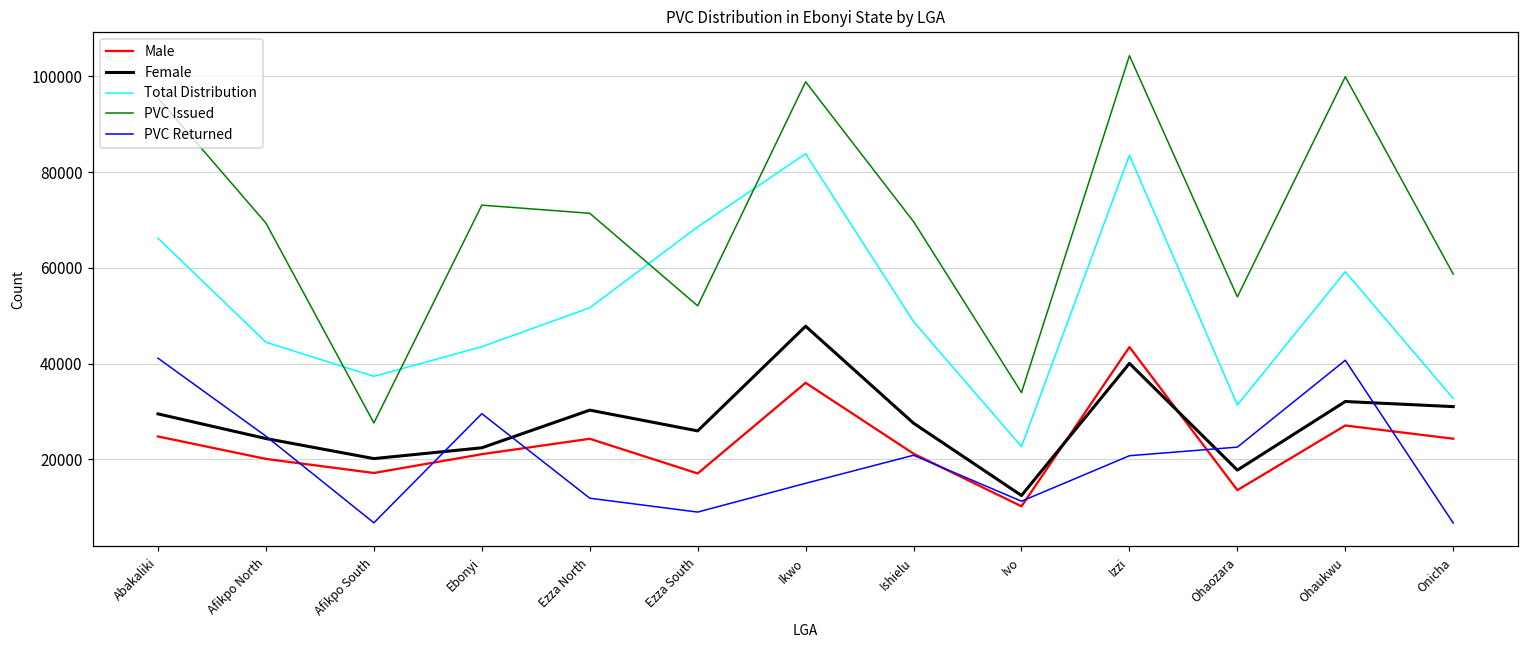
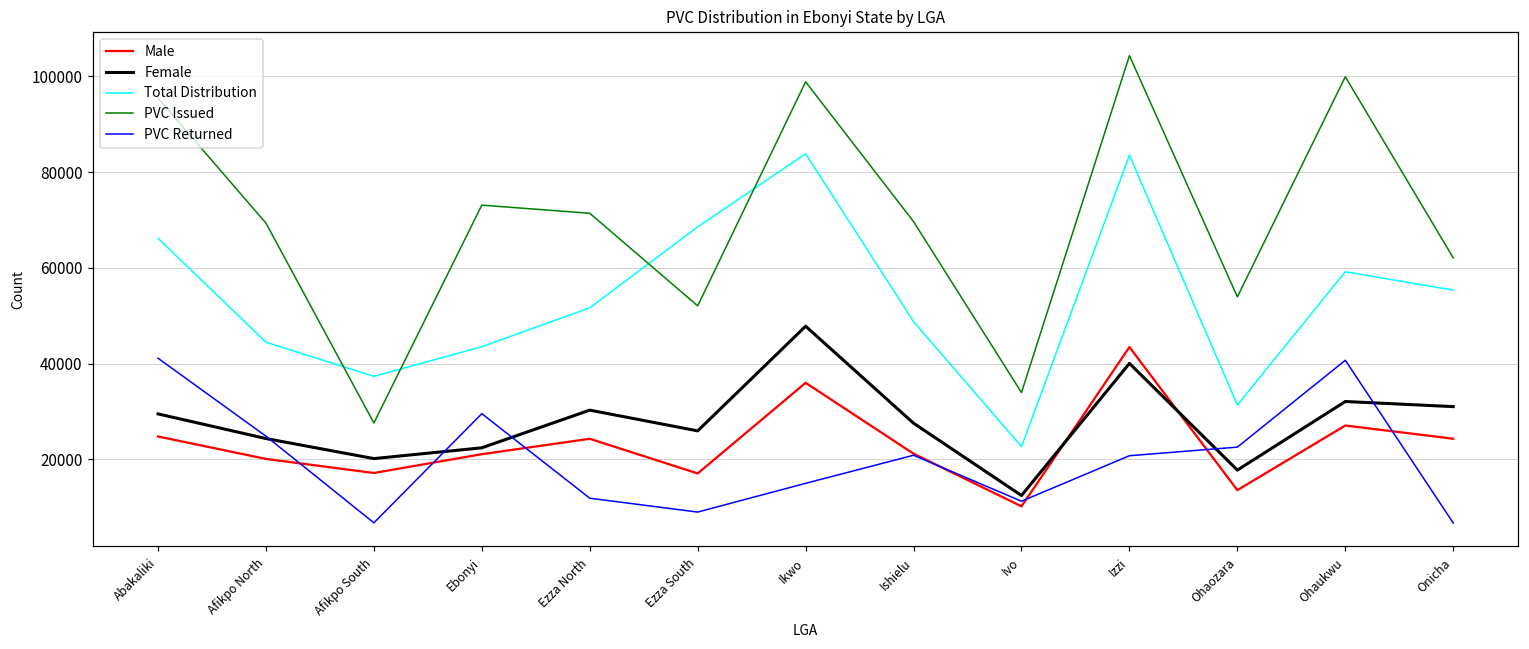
  {
    "Male": {
      "Abakaliki": 25000,
      "Afikpo North": 20000,
      "Afikpo South": 17000,
      "Ebonyi": 21000,
      "Ezza North": 24000,
      "Ezza South": 17000,
      "Ikwo": 36000,
      "Ivo": 10000,
      "Izzi": 43000,
      "Ohaozara": 14000,
      "Ohaukwu": 27000,
      "Onicha": 24000
    },
    "Female": {
      "Abakaliki": 30000,
      "Afikpo South": 20000,
      "Ebonyi": 22000,
      "Ezza North": 30000,
      "Ezza South": 26000,
      "Ikwo": 48000,
      "Ishielu": 28000,
      "Ivo": 12000,
      "Izzi": 40000,
      "Ohaozara": 18000,
      "Ohaukwu": 32000,
      "Onicha": 31000
    },
    "Total Distribution": {
      "Abakaliki": 66000,
      "Afikpo North": 44000,
      "Afikpo South": 37000,
      "Ebonyi": 44000,
      "Ezza North": 52000,
      "Ezza South": 69000,
      "Ikwo": 84000,
      "Ishielu": 49000,
      "Ivo": 23000,
      "Izzi": 84000,
      "Ohaozara": 31000,
      "Ohaukwu": 59000,
-     "Onicha": 33000
+     "Onicha": 55000
    },
    "PVC Issued": {
      "Afikpo North": 69000,
      "Afikpo South": 28000,
      "Ebonyi": 73000,
      "Ezza North": 71000,
      "Ezza South": 52000,
      "Ikwo": 99000,
      "Ishielu": 70000,
      "Ivo": 34000,
      "Izzi": 104000,
      "Ohaozara": 54000,
      "Ohaukwu": 100000,
-     "Onicha": 59000
+     "Onicha": 62000
    },
    "PVC Returned": {
      "Abakaliki": 41000,
      "Afikpo South": 7000,
      "Ebonyi": 30000,
      "Ezza North": 12000,
      "Ezza South": 9000,
      "Ikwo": 15000,
      "Ivo": 11000,
      "Izzi": 21000,
      "Ohaozara": 23000,
      "Ohaukwu": 41000,
      "Onicha": 7000
    }
  }
